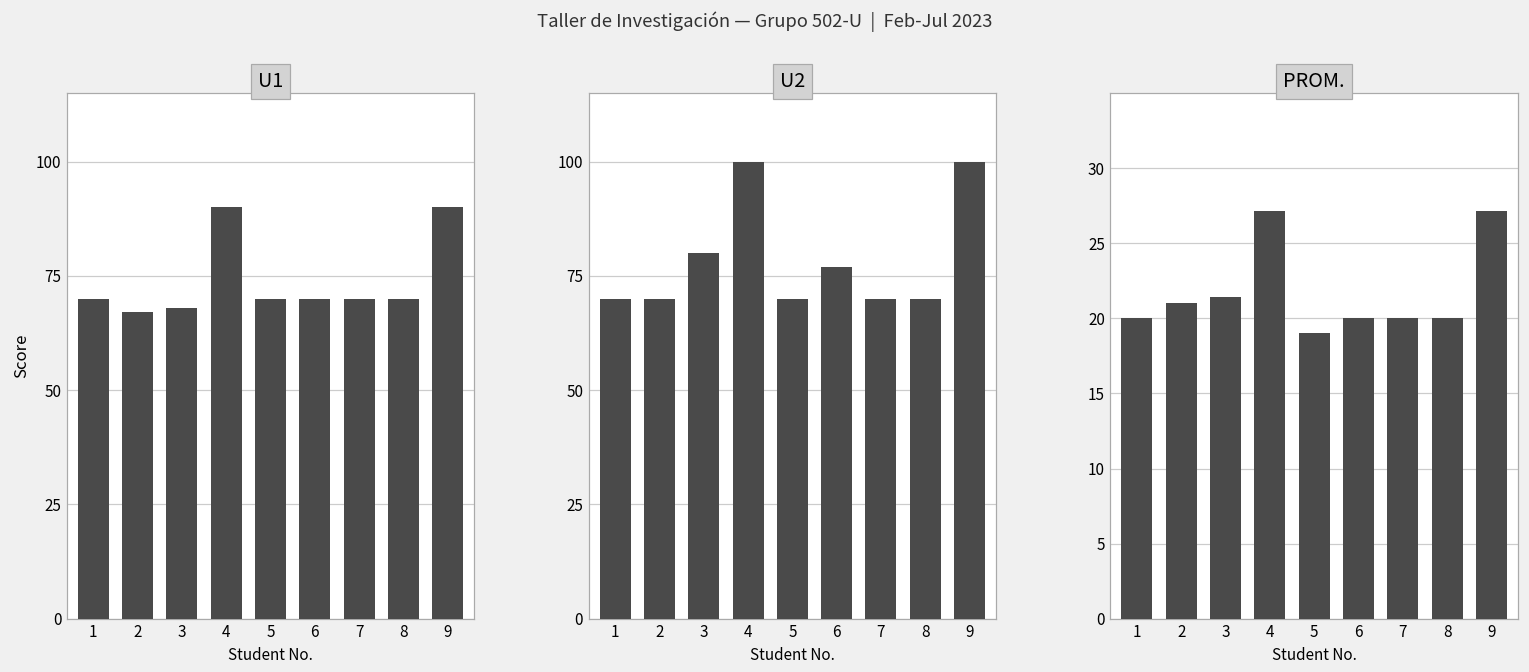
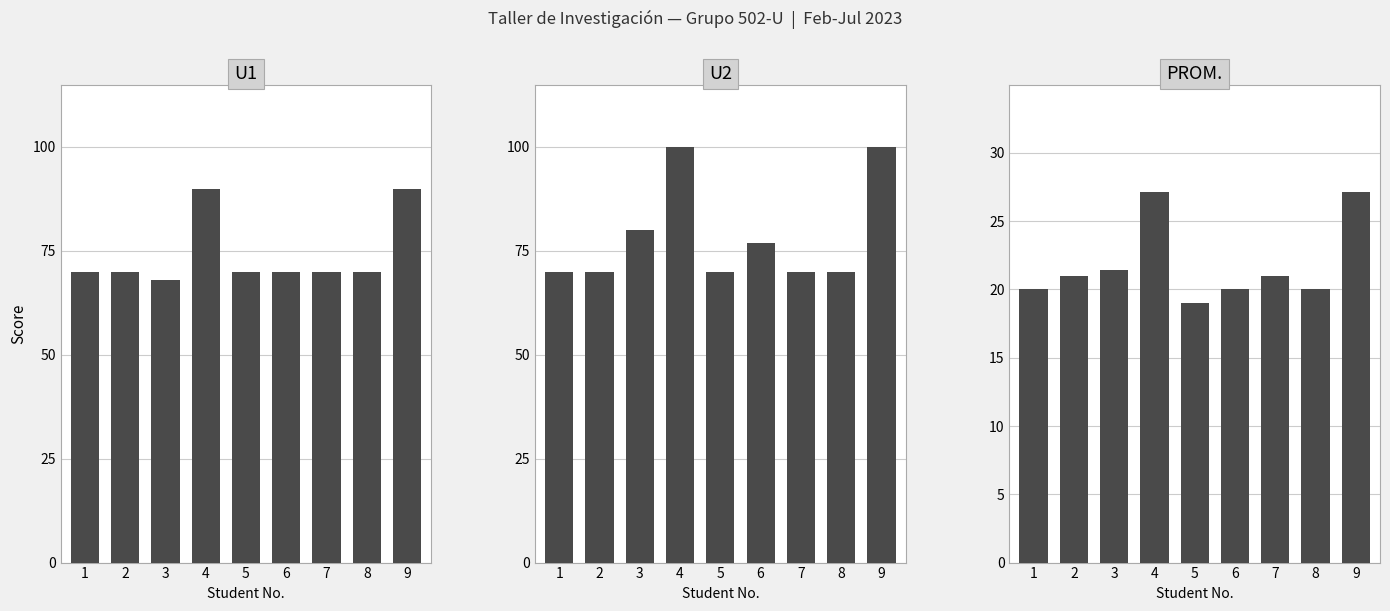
  {
    "U1": {
      "1": 70,
-     "2": 67,
+     "2": 70,
      "3": 68,
      "4": 90,
      "5": 70,
      "6": 70,
      "7": 70,
      "8": 70,
      "9": 90
    },
    "U2": {
      "1": 70,
      "2": 70,
      "3": 80,
      "4": 100,
      "5": 70,
      "6": 77,
      "7": 70,
      "8": 70,
      "9": 100
    },
    "PROM.": {
      "1": 20,
      "2": 21,
      "3": 21.4,
      "4": 27,
      "5": 19,
      "6": 20,
-     "7": 20,
+     "7": 21,
      "8": 20,
      "9": 27
    }
  }
